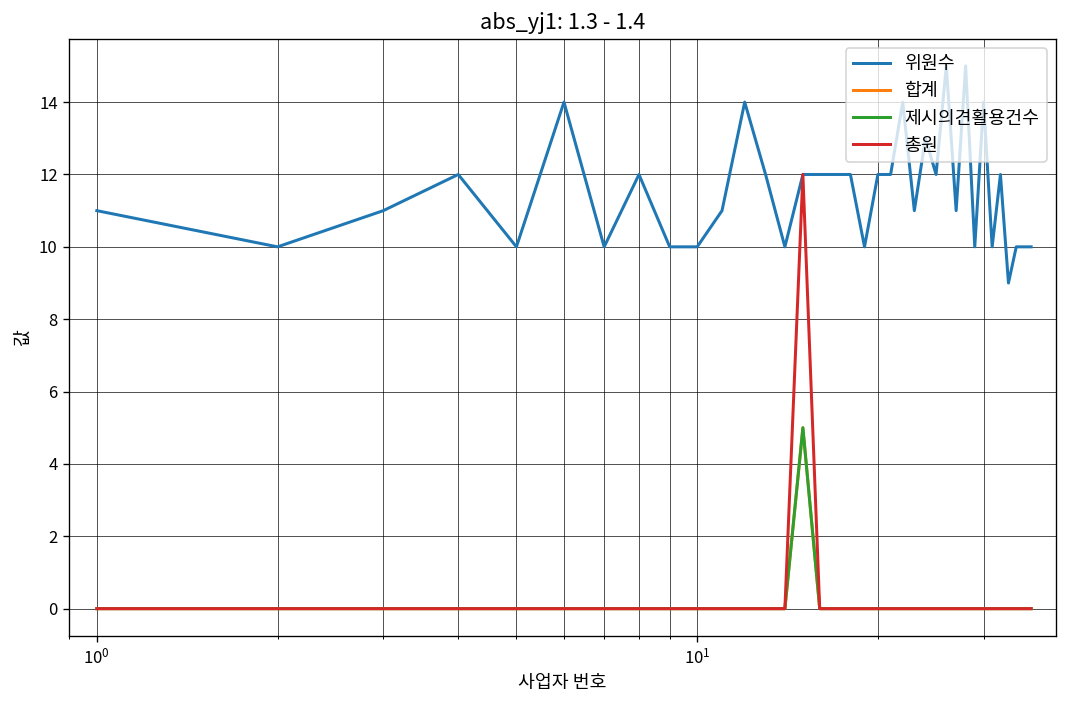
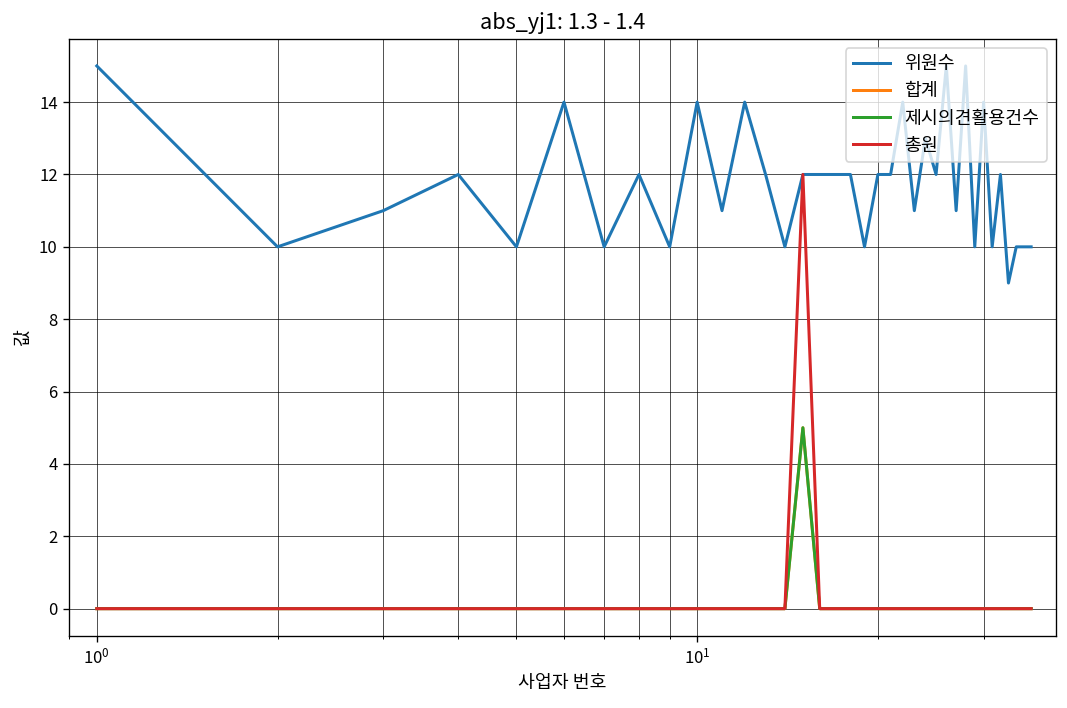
  {
    "위원수": {
-     "10^0": 11,
-     "10^1": 10
+     "10^0": 15,
+     "10^1": 14
    }
  }
